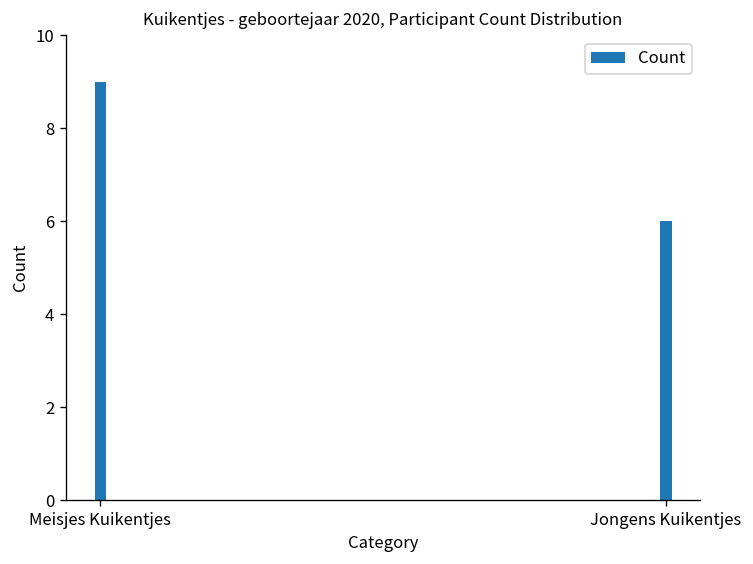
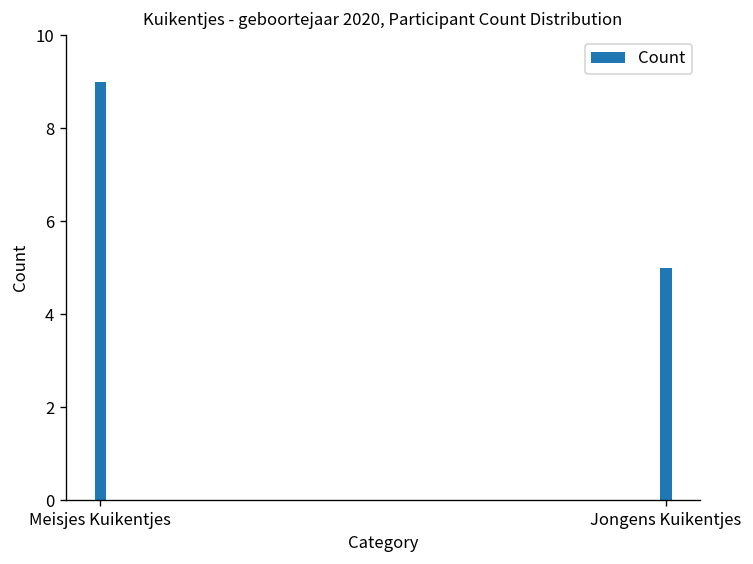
  {
    "Meisjes Kuikentjes": 9,
-   "Jongens Kuikentjes": 6
+   "Jongens Kuikentjes": 5
  }
